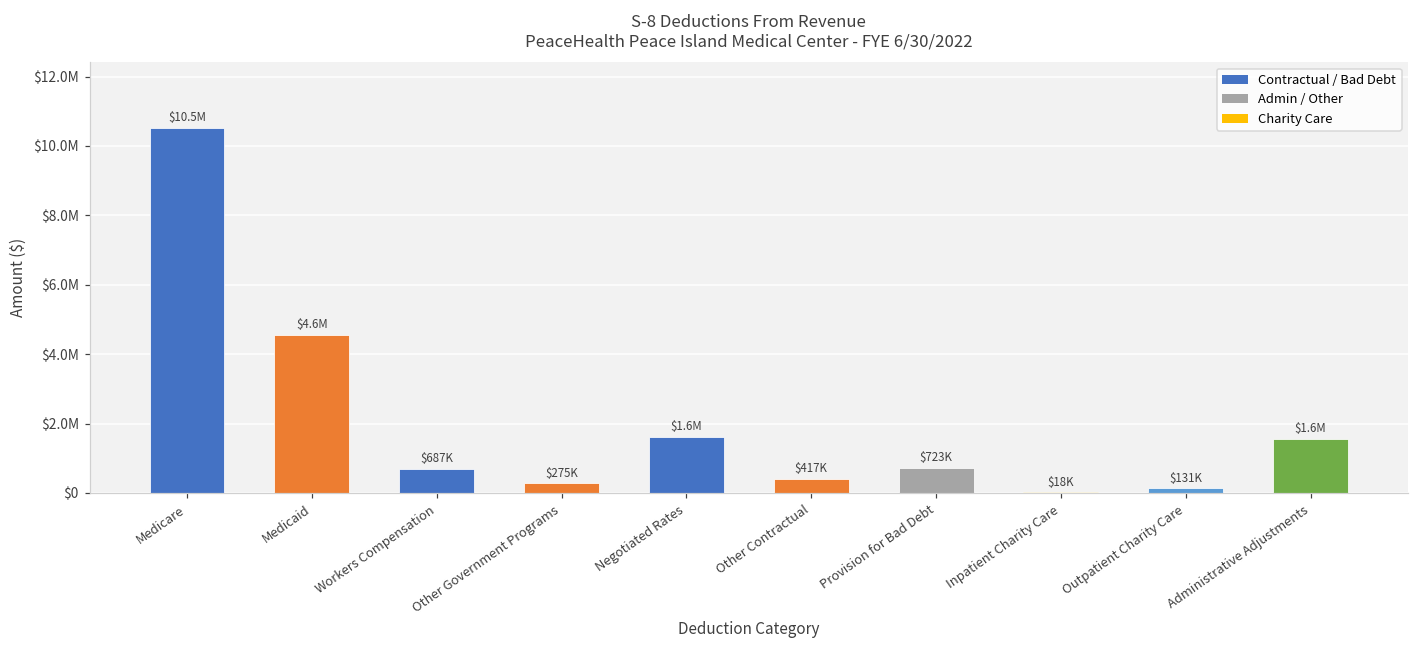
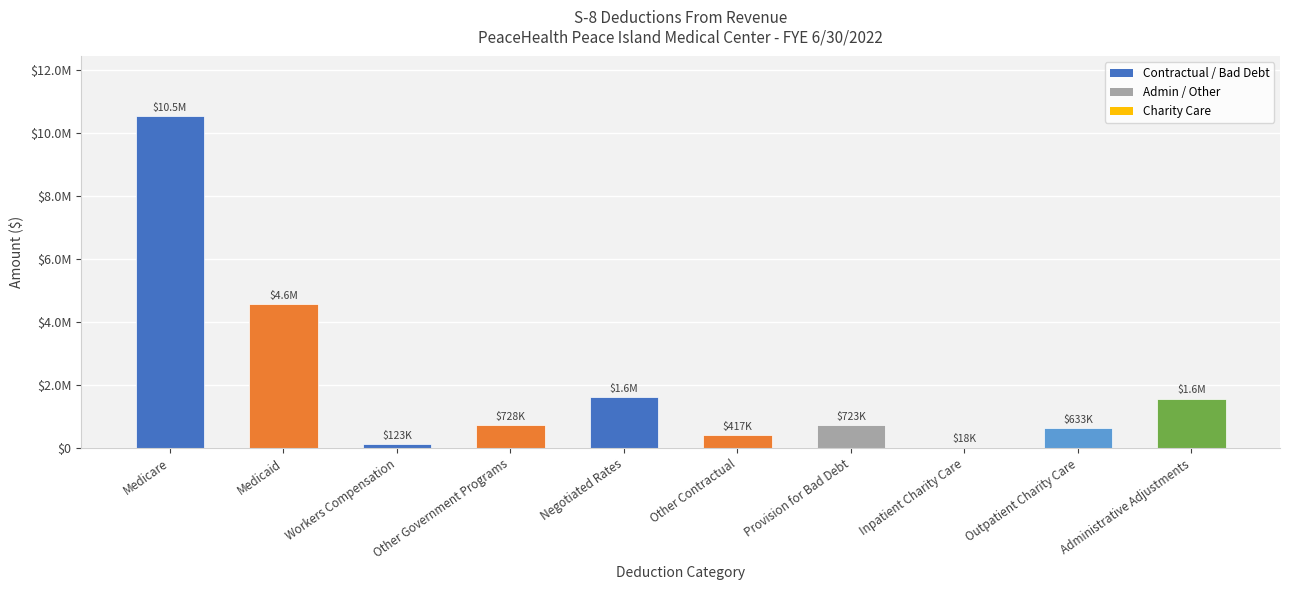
  {
    "Medicare": "$10.5M",
    "Medicaid": "$4.6M",
-   "Workers Compensation": "$687K",
-   "Other Government Programs": "$275K",
+   "Workers Compensation": "$123K",
+   "Other Government Programs": "$728K",
    "Negotiated Rates": "$1.6M",
    "Other Contractual": "$417K",
    "Provision for Bad Debt": "$723K",
    "Inpatient Charity Care": "$18K",
-   "Outpatient Charity Care": "$131K",
+   "Outpatient Charity Care": "$633K",
    "Administrative Adjustments": "$1.6M"
  }
